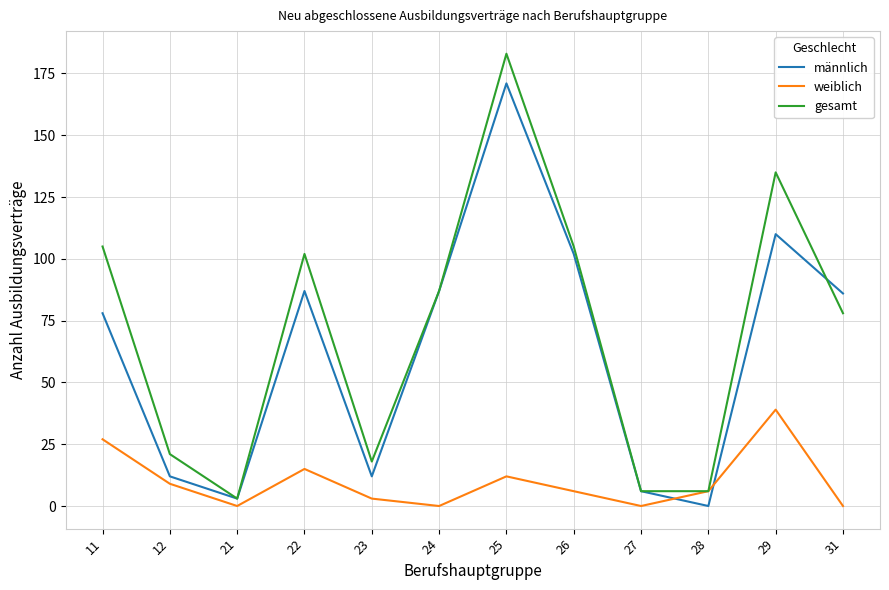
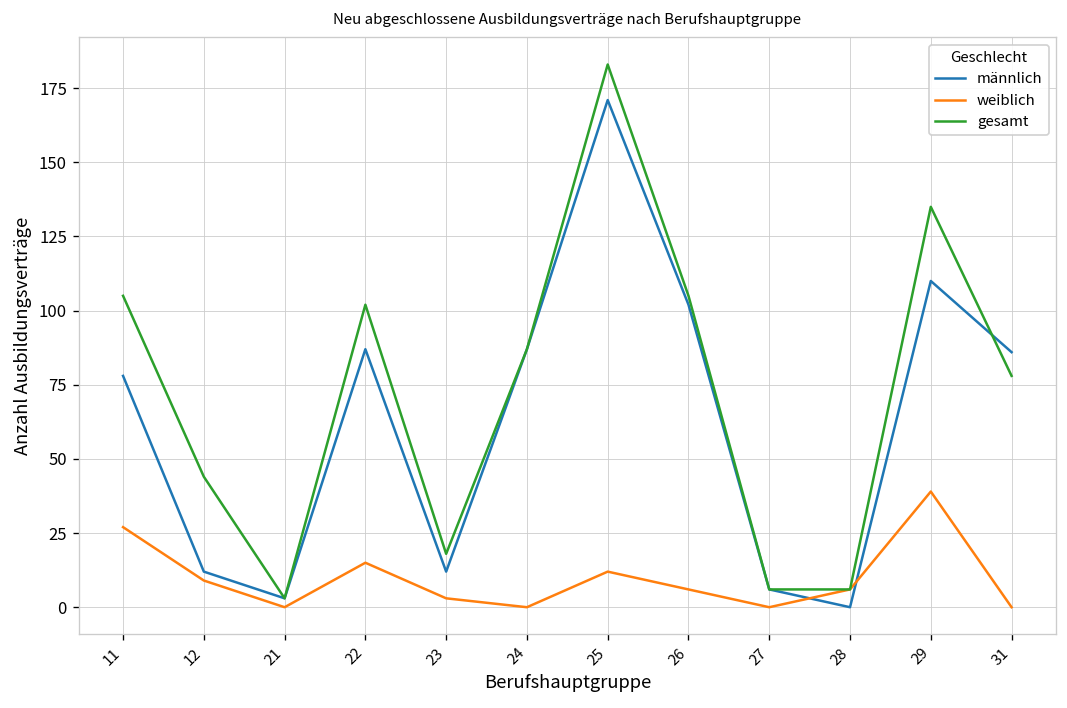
  {
    "männlich": {
      "11": 78,
      "12": 12,
      "22": 87,
      "23": 12,
      "25": 171,
      "26": 102,
      "28": 0,
      "29": 110,
      "31": 86
    },
    "weiblich": {
      "11": 27,
      "12": 9,
      "21": 0,
      "22": 15,
      "23": 3,
      "24": 0,
      "25": 12,
      "26": 6,
      "27": 0,
      "29": 39,
      "31": 0
    },
    "gesamt": {
      "11": 105,
-     "12": 21,
+     "12": 44,
      "22": 102,
      "23": 18,
      "25": 183,
      "26": 105,
      "29": 135,
      "31": 78
    }
  }
